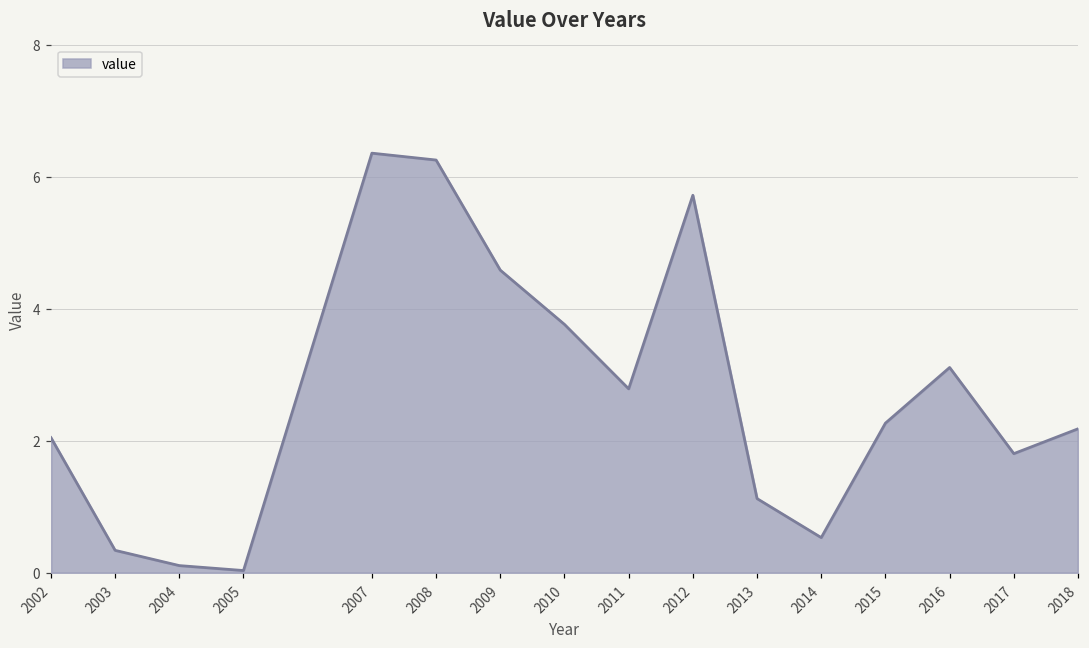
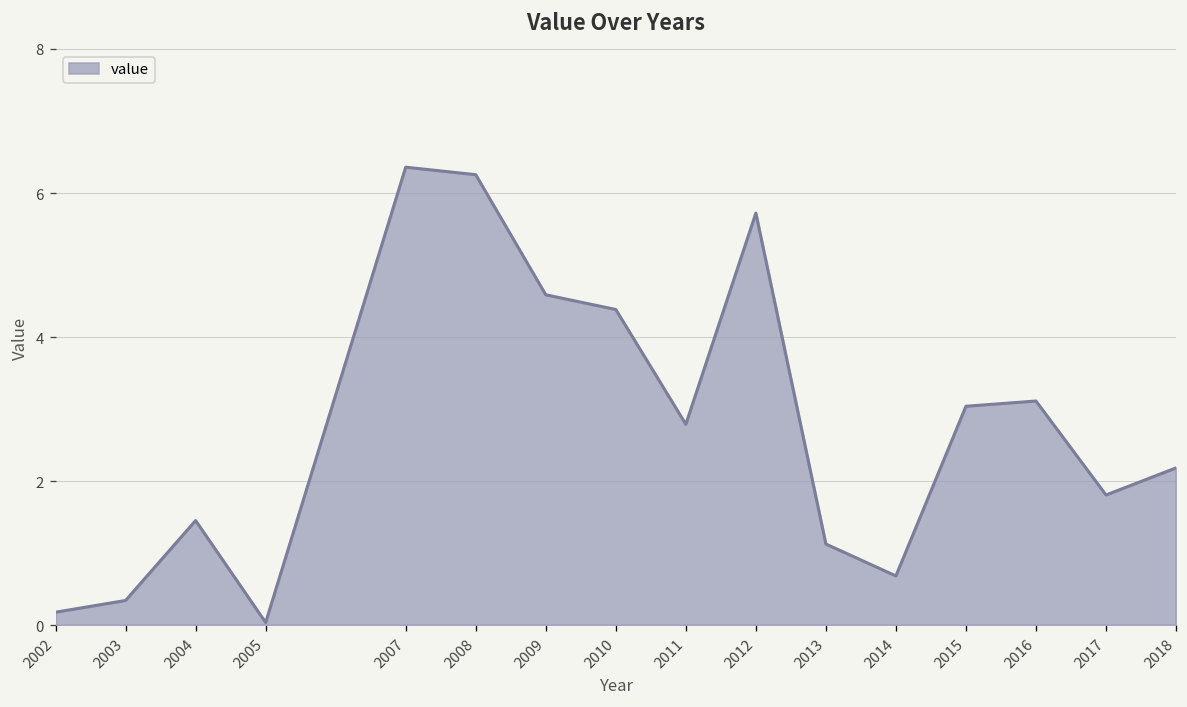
  {
-   "2002": 2.1,
+   "2002": 0.2,
    "2003": 0.3,
-   "2004": 0.1,
+   "2004": 1.5,
    "2005": 0.0,
    "2007": 6.4,
    "2008": 6.3,
    "2009": 4.6,
-   "2010": 3.8,
+   "2010": 4.4,
    "2011": 2.8,
    "2012": 5.7,
    "2013": 1.1,
-   "2014": 0.5,
-   "2015": 2.3,
+   "2014": 0.7,
+   "2015": 3.0,
    "2016": 3.1,
    "2017": 1.8,
    "2018": 2.2
  }
